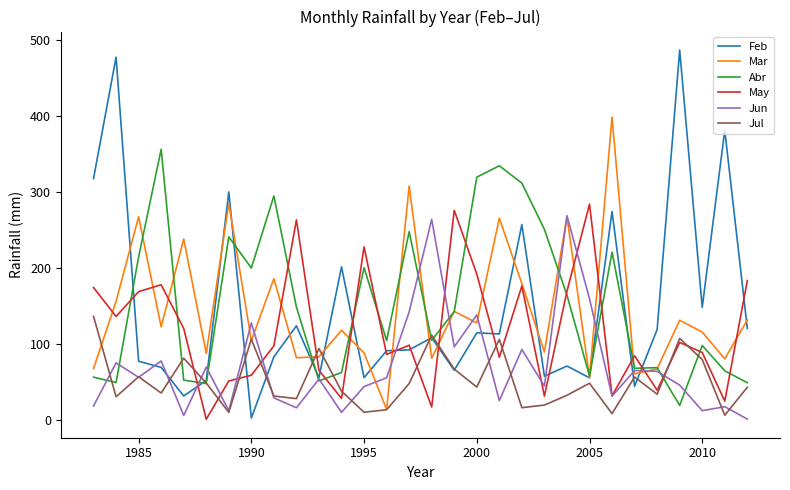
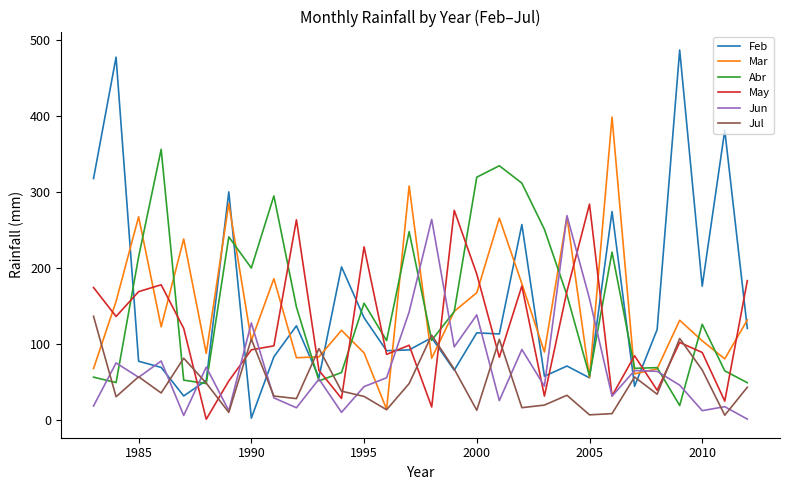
  {
    "Feb": {
      "1985": 80,
      "1990": 0,
-     "1995": 60,
+     "1995": 130,
      "2000": 120,
-     "2010": 150
+     "2010": 180
    },
    "Mar": {
      "1985": 270,
      "1995": 90,
-     "2000": 130,
-     "2010": 120
+     "2000": 170,
+     "2010": 100
    },
    "Abr": {
      "1985": 210,
      "1990": 200,
-     "1995": 200,
+     "1995": 150,
      "2000": 320,
-     "2010": 100
+     "2010": 130
    },
    "May": {
      "1985": 170,
-     "1990": 60,
+     "1990": 90,
      "1995": 230,
      "2000": 190,
      "2005": 280,
      "2010": 90
    },
    "Jun": {
      "1990": 130,
      "1995": 40,
      "2000": 140,
      "2005": 160,
      "2010": 10
    },
    "Jul": {
-     "1995": 10,
-     "2000": 40,
-     "2005": 50,
-     "2010": 80
+     "1995": 30,
+     "2000": 10,
+     "2005": 10,
+     "2010": 70
    }
  }
